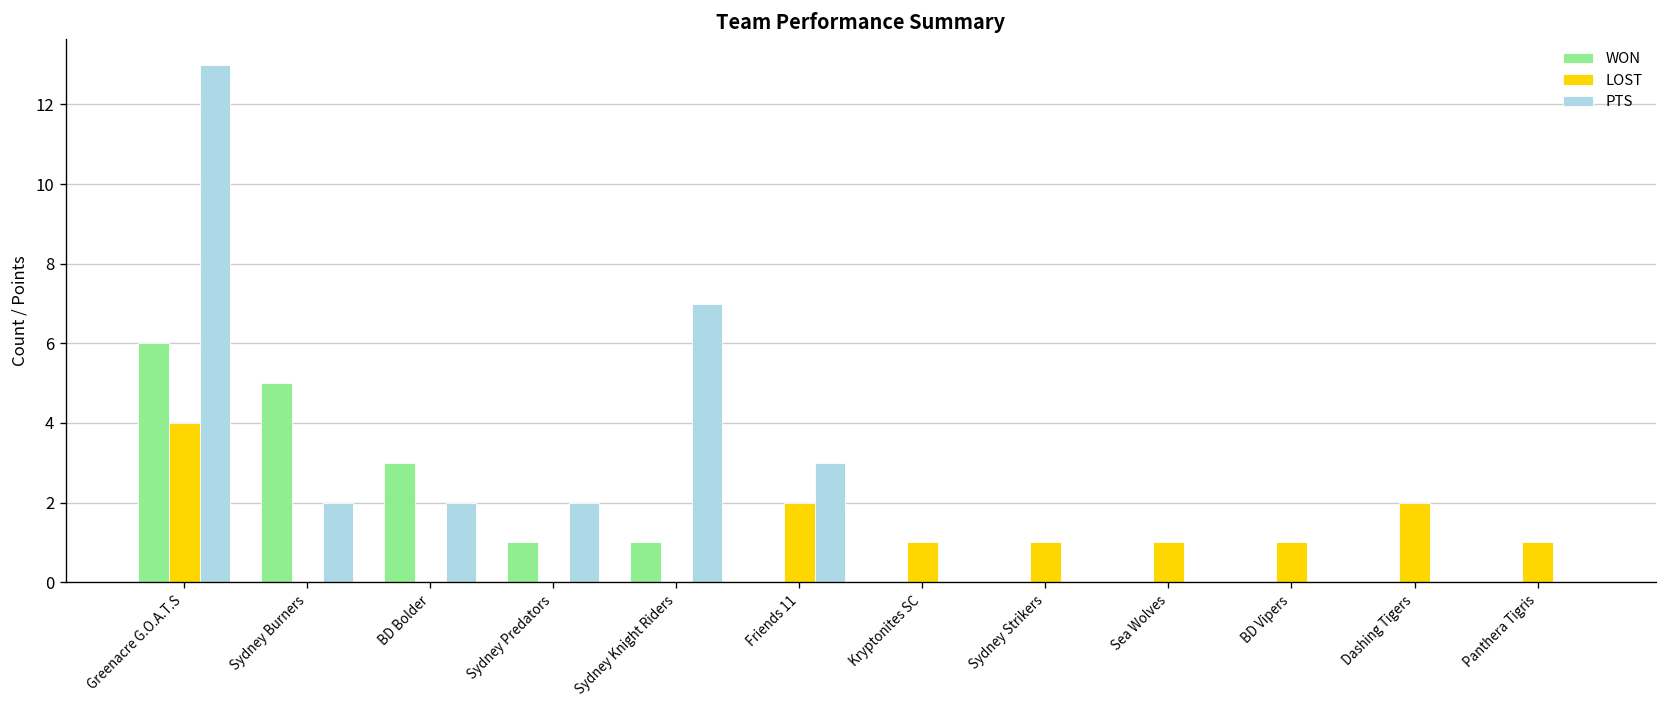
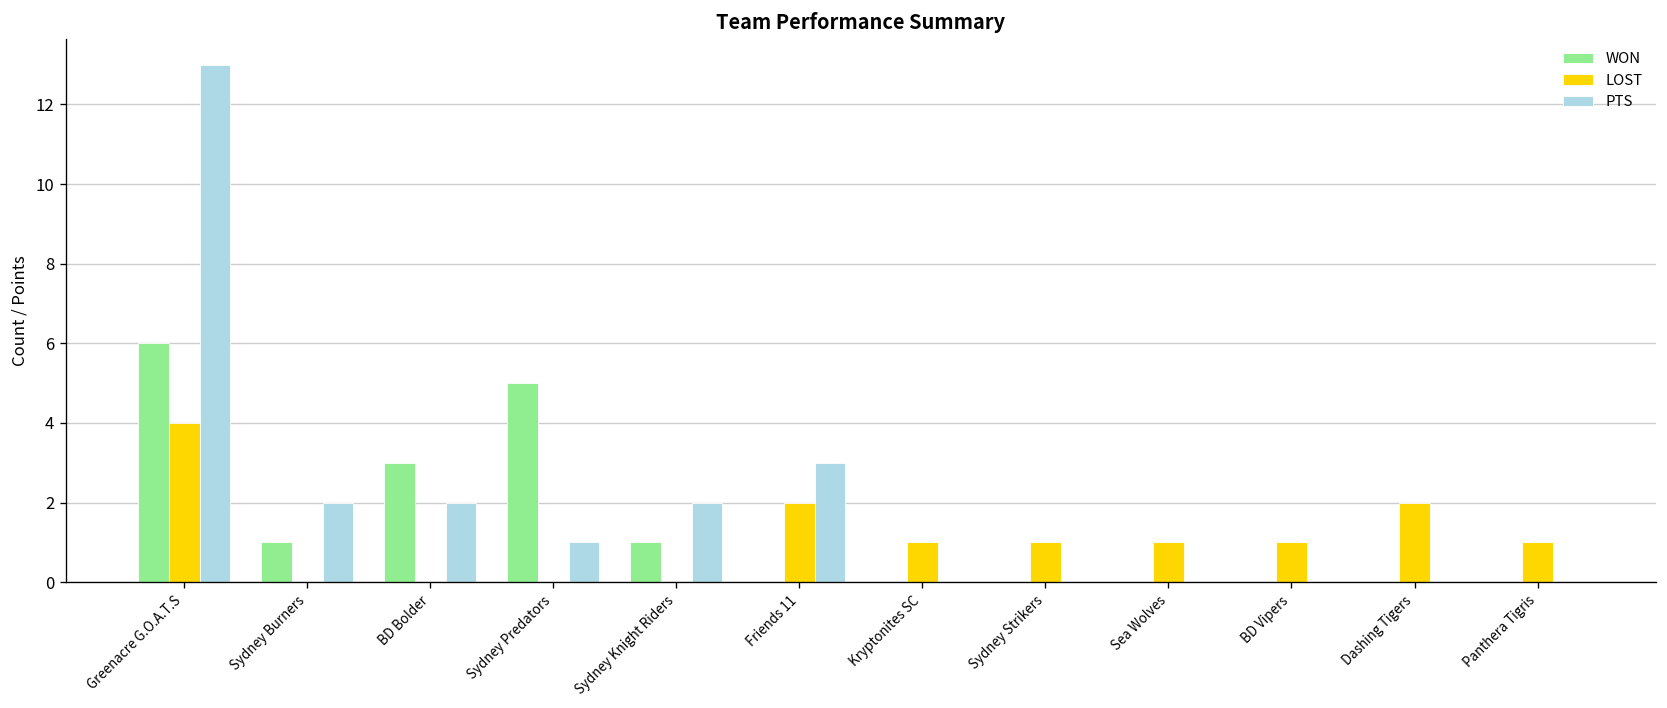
  {
    "WON": {
      "Greenacre G.O.A.T.S": 6,
-     "Sydney Burners": 5,
+     "Sydney Burners": 1,
      "BD Bolder": 3,
-     "Sydney Predators": 1,
+     "Sydney Predators": 5,
      "Sydney Knight Riders": 1,
      "Friends 11": 0,
      "Kryptonites SC": 0,
      "Sydney Strikers": 0,
      "Sea Wolves": 0,
      "BD Vipers": 0,
      "Dashing Tigers": 0,
      "Panthera Tigris": 0
    },
    "LOST": {
      "Greenacre G.O.A.T.S": 4,
      "Sydney Burners": 0,
      "BD Bolder": 0,
      "Sydney Predators": 0,
      "Sydney Knight Riders": 0,
      "Friends 11": 2,
      "Kryptonites SC": 1,
      "Sydney Strikers": 1,
      "Sea Wolves": 1,
      "BD Vipers": 1,
      "Dashing Tigers": 2,
      "Panthera Tigris": 1
    },
    "PTS": {
      "Greenacre G.O.A.T.S": 13,
      "Sydney Burners": 2,
      "BD Bolder": 2,
-     "Sydney Predators": 2,
-     "Sydney Knight Riders": 7,
+     "Sydney Predators": 1,
+     "Sydney Knight Riders": 2,
      "Friends 11": 3,
      "Kryptonites SC": 0,
      "Sydney Strikers": 0,
      "Sea Wolves": 0,
      "BD Vipers": 0,
      "Dashing Tigers": 0,
      "Panthera Tigris": 0
    }
  }
